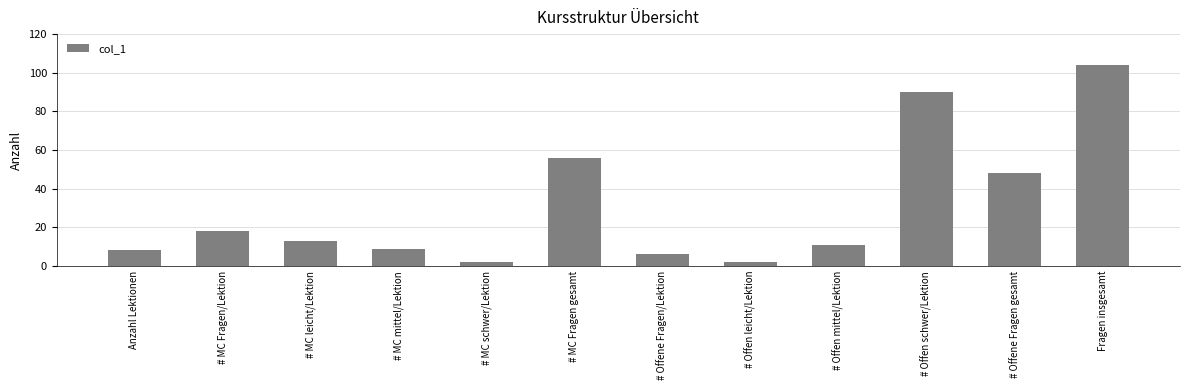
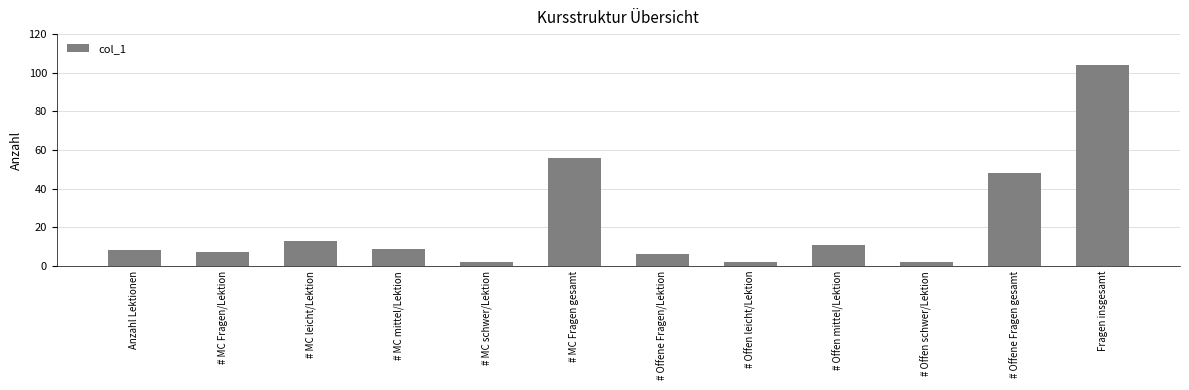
  {
    "Anzahl Lektionen": 8,
-   "# MC Fragen/Lektion": 18,
+   "# MC Fragen/Lektion": 7,
    "# MC leicht/Lektion": 13,
    "# MC mittel/Lektion": 9,
    "# MC schwer/Lektion": 2,
    "# MC Fragen gesamt": 56,
    "# Offene Fragen/Lektion": 6,
    "# Offen leicht/Lektion": 2,
    "# Offen mittel/Lektion": 11,
-   "# Offen schwer/Lektion": 90,
+   "# Offen schwer/Lektion": 2,
    "# Offene Fragen gesamt": 48,
    "Fragen insgesamt": 104
  }
